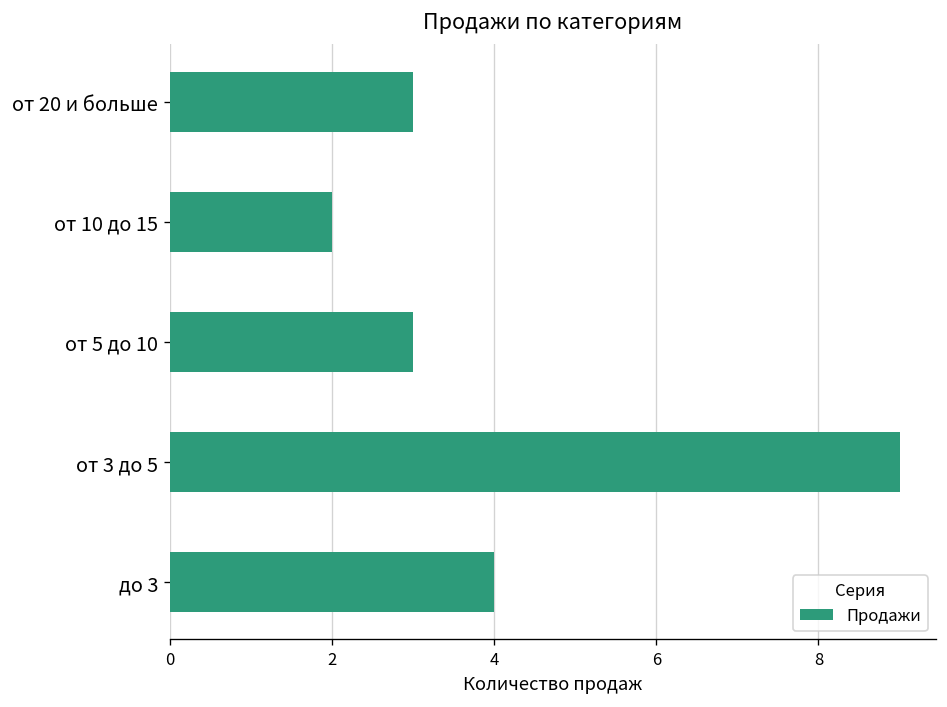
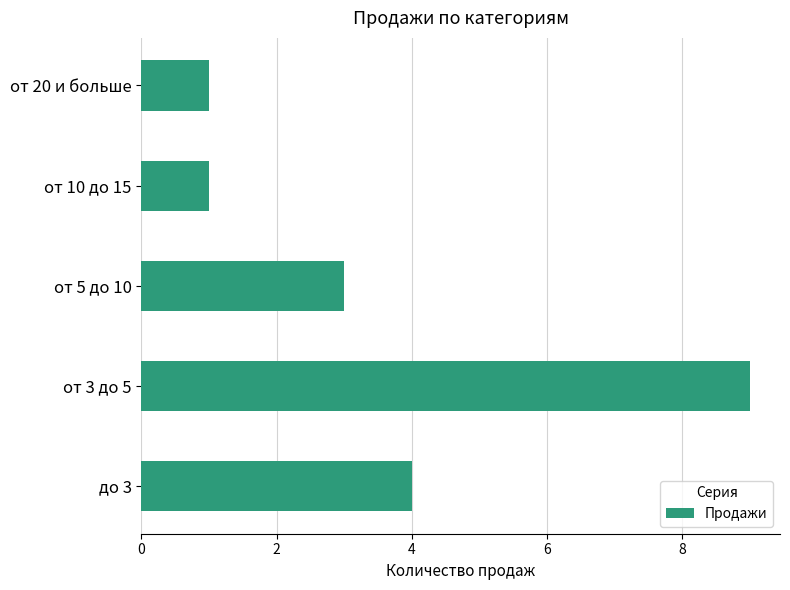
  {
-   "от 20 и больше": 3,
-   "от 10 до 15": 2,
+   "от 20 и больше": 1,
+   "от 10 до 15": 1,
    "от 5 до 10": 3,
    "от 3 до 5": 9,
    "до 3": 4
  }
